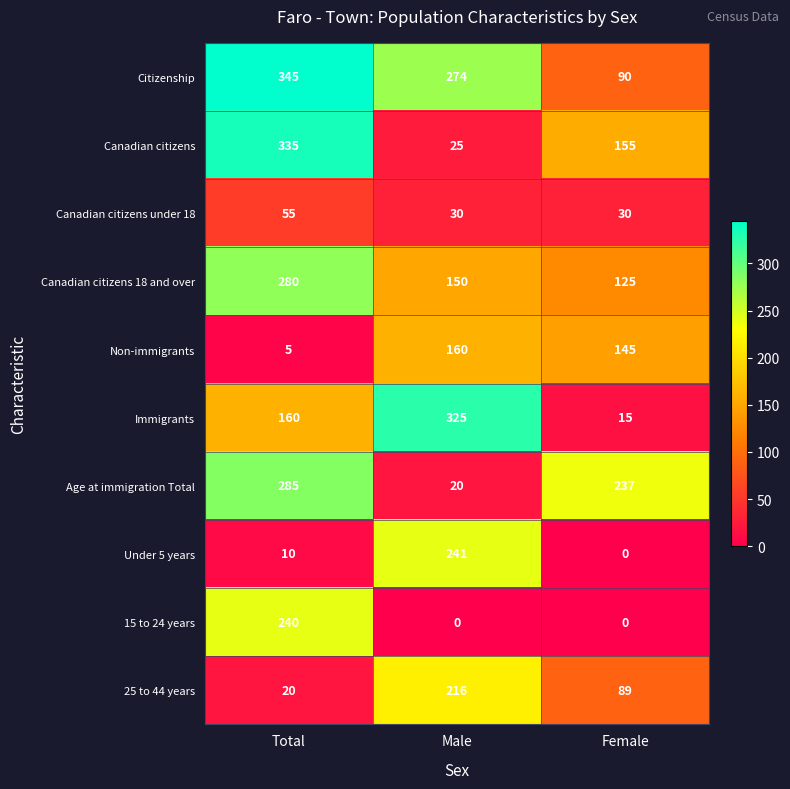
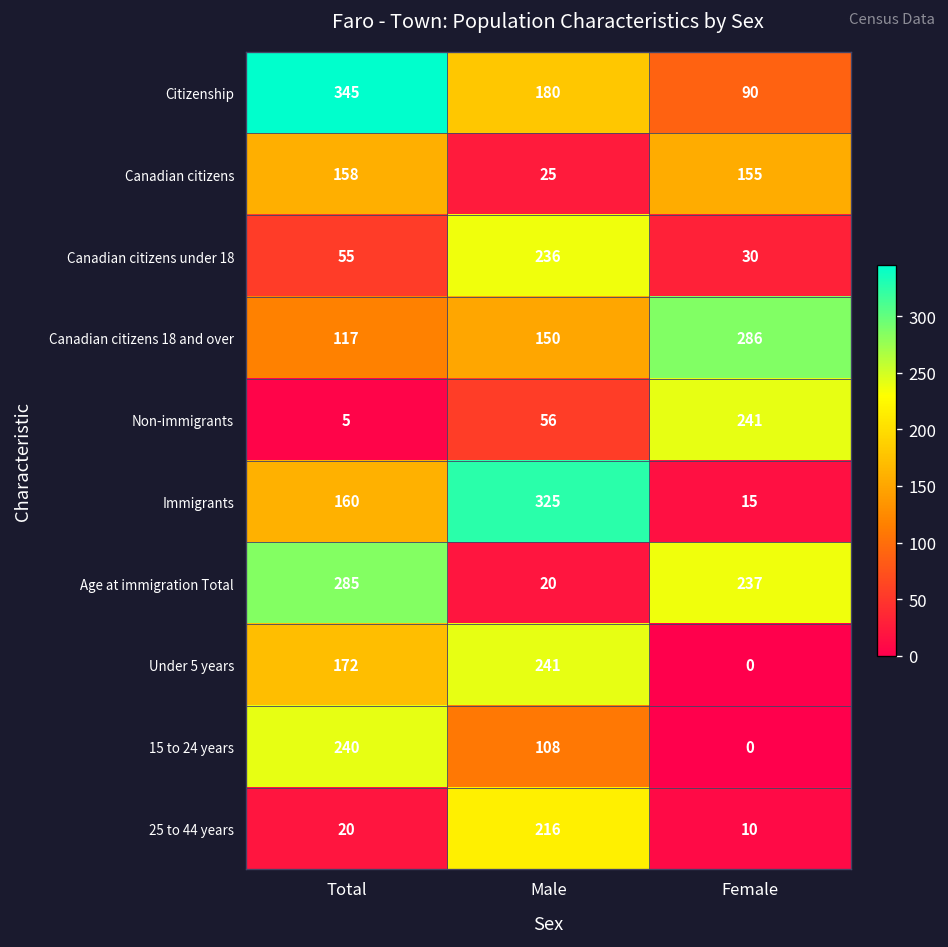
  {
    "Citizenship": {
      "Total": 345,
-     "Male": 274,
+     "Male": 180,
      "Female": 90
    },
    "Canadian citizens": {
-     "Total": 335,
+     "Total": 158,
      "Male": 25,
      "Female": 155
    },
    "Canadian citizens under 18": {
      "Total": 55,
-     "Male": 30,
+     "Male": 236,
      "Female": 30
    },
    "Canadian citizens 18 and over": {
-     "Total": 280,
+     "Total": 117,
      "Male": 150,
-     "Female": 125
+     "Female": 286
    },
    "Non-immigrants": {
      "Total": 5,
-     "Male": 160,
-     "Female": 145
+     "Male": 56,
+     "Female": 241
    },
    "Immigrants": {
      "Total": 160,
      "Male": 325,
      "Female": 15
    },
    "Age at immigration Total": {
      "Total": 285,
      "Male": 20,
      "Female": 237
    },
    "Under 5 years": {
-     "Total": 10,
+     "Total": 172,
      "Male": 241,
      "Female": 0
    },
    "15 to 24 years": {
      "Total": 240,
-     "Male": 0,
+     "Male": 108,
      "Female": 0
    },
    "25 to 44 years": {
      "Total": 20,
      "Male": 216,
-     "Female": 89
+     "Female": 10
    }
  }
